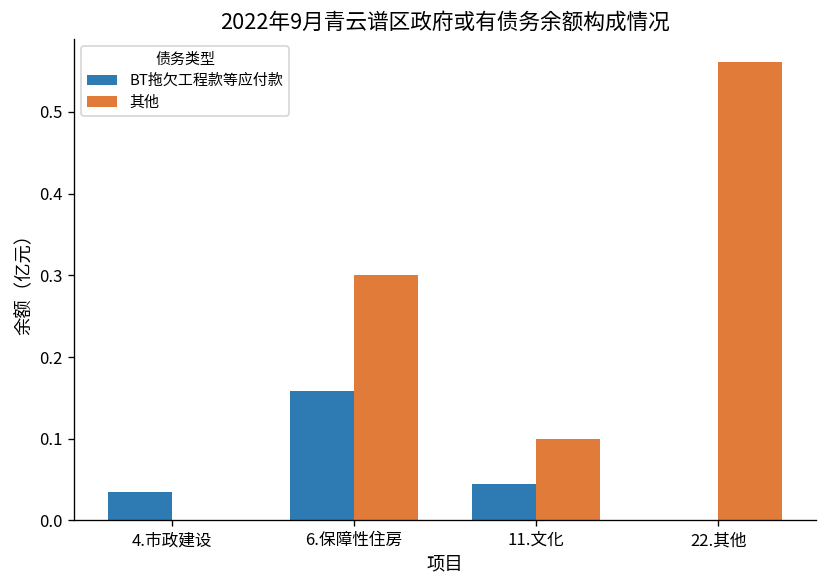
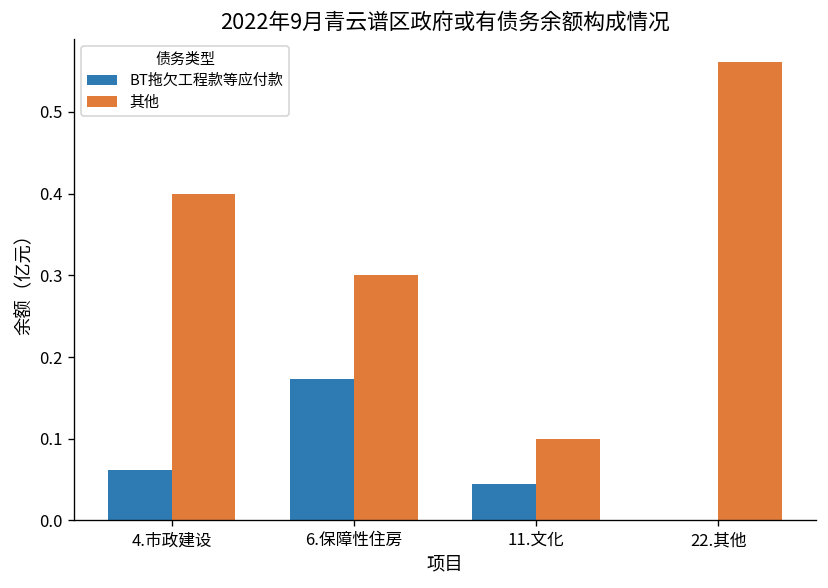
  {
    "BT拖欠工程款等应付款": {
-     "4.市政建设": 0.03,
-     "6.保障性住房": 0.16,
+     "4.市政建设": 0.06,
+     "6.保障性住房": 0.17,
      "11.文化": 0.04,
      "22.其他": 0.00
    },
    "其他": {
-     "4.市政建设": 0.0,
+     "4.市政建设": 0.4,
      "6.保障性住房": 0.3,
      "11.文化": 0.1,
      "22.其他": 0.56
    }
  }
